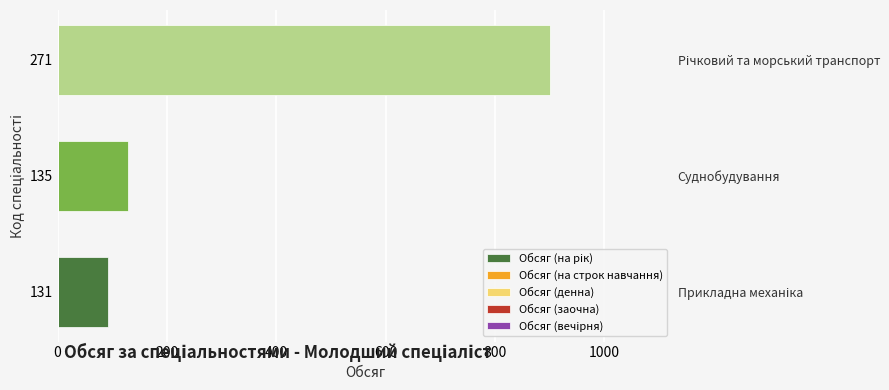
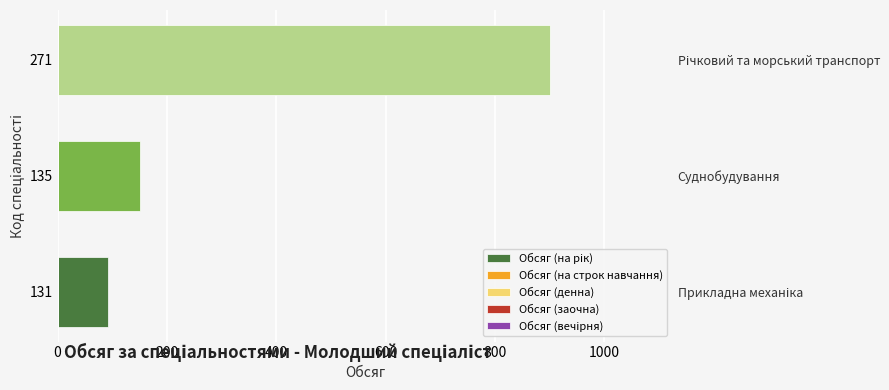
  {
    "Обсяг (на рік)": {
      "271": 900,
-     "135": 130,
+     "135": 150,
      "131": 90
    },
    "Обсяг (вечірня)": {
      "271": 0,
      "135": 0,
      "131": 0
    }
  }
